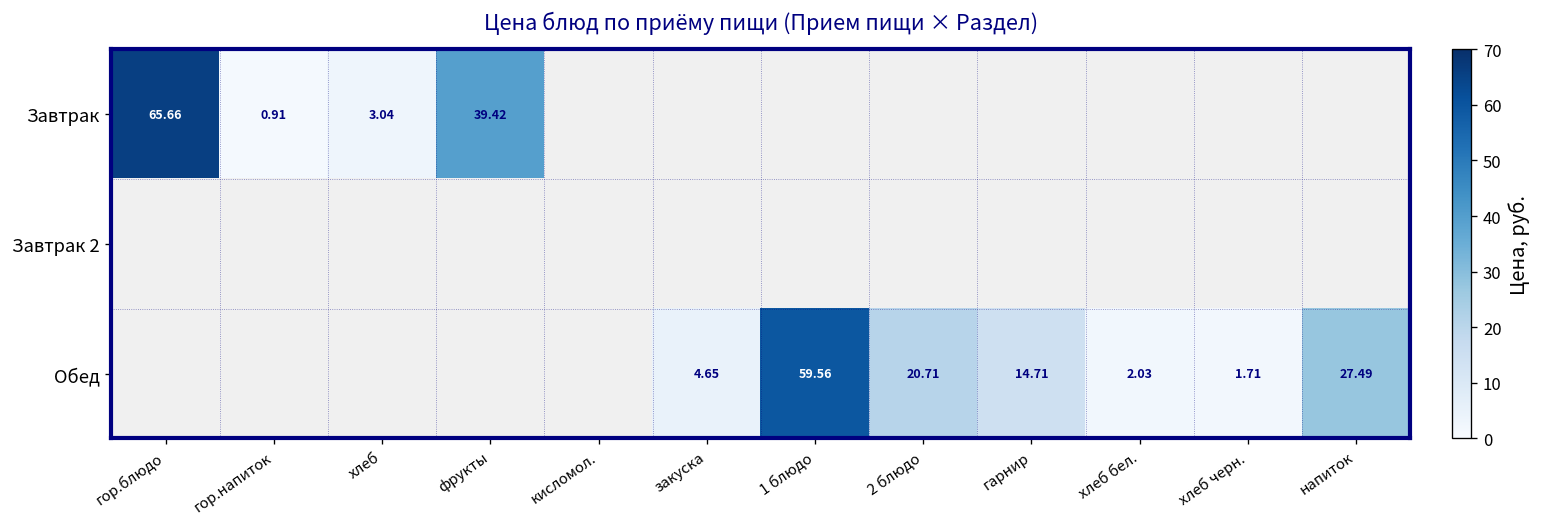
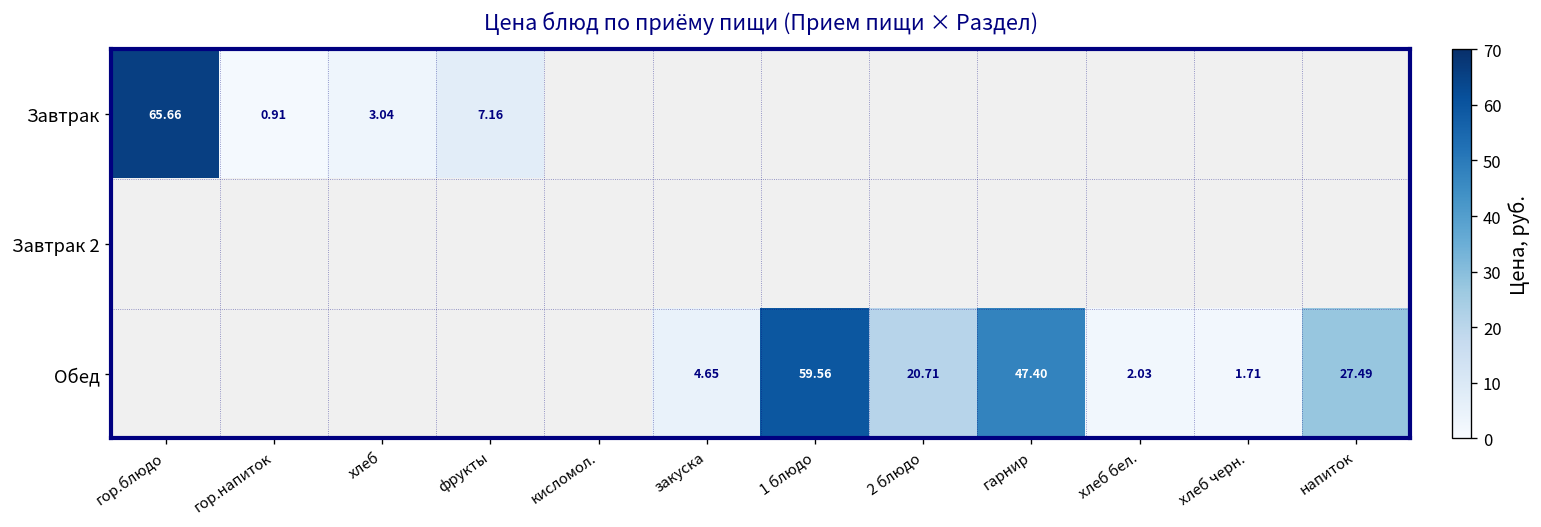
  {
    "Завтрак": {
      "гор.блюдо": 65.66,
      "гор.напиток": 0.91,
      "хлеб": 3.04,
-     "фрукты": 39.42
+     "фрукты": 7.16
    },
    "Обед": {
      "закуска": 4.65,
      "1 блюдо": 59.56,
      "2 блюдо": 20.71,
-     "гарнир": 14.71,
+     "гарнир": 47.40,
      "хлеб бел.": 2.03,
      "хлеб черн.": 1.71,
      "напиток": 27.49
    }
  }
